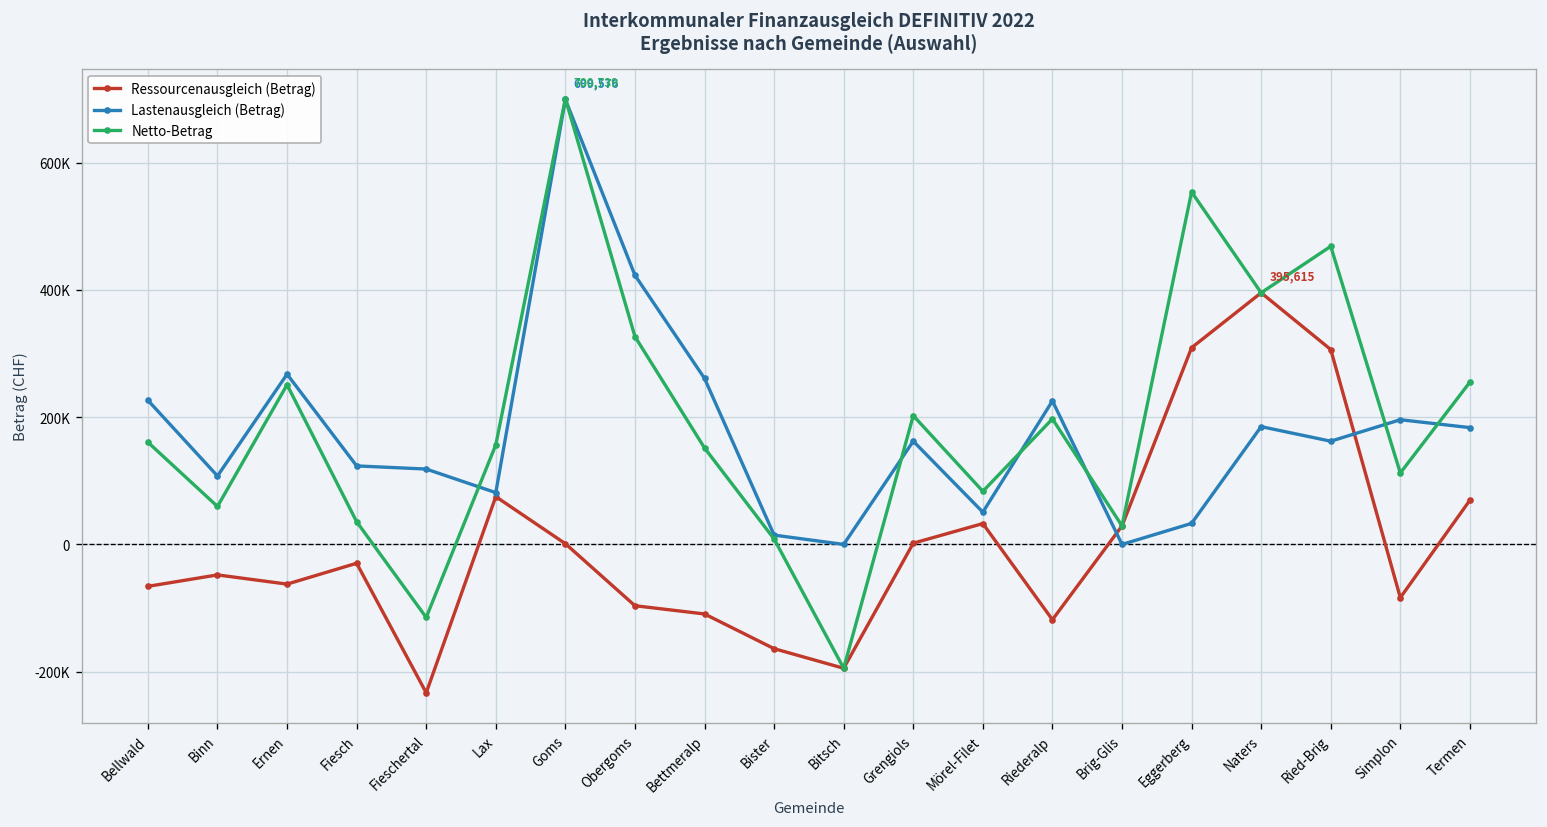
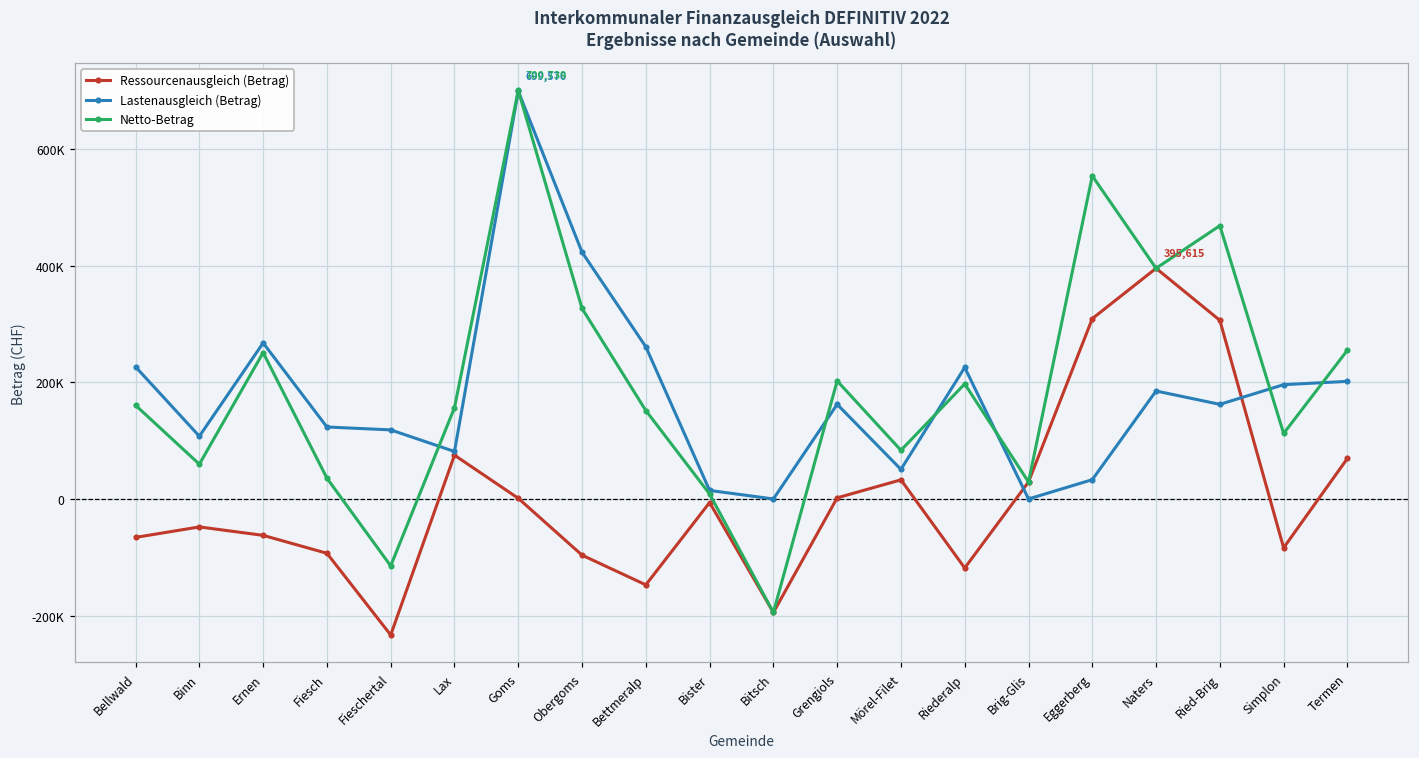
  {
    "Ressourcenausgleich (Betrag)": {
      "Bellwald": -70000,
      "Binn": -50000,
      "Ernen": -60000,
-     "Fiesch": -30000,
+     "Fiesch": -90000,
      "Fieschertal": -230000,
      "Lax": 80000,
      "Goms": 0,
      "Obergoms": -100000,
-     "Bettmeralp": -110000,
-     "Bister": -160000,
+     "Bettmeralp": -150000,
+     "Bister": -10000,
      "Grengiols": 0,
      "Mörel-Filet": 30000,
      "Riederalp": -120000,
      "Eggerberg": 310000,
      "Ried-Brig": 310000,
      "Simplon": -80000,
      "Termen": 70000
    },
    "Lastenausgleich (Betrag)": {
      "Bellwald": 230000,
      "Binn": 110000,
      "Ernen": 270000,
      "Fiesch": 120000,
      "Fieschertal": 120000,
      "Lax": 80000,
      "Obergoms": 420000,
      "Bettmeralp": 260000,
      "Bister": 10000,
      "Bitsch": 0,
      "Grengiols": 160000,
      "Mörel-Filet": 50000,
      "Riederalp": 230000,
      "Brig-Glis": 0,
      "Eggerberg": 30000,
      "Naters": 190000,
      "Ried-Brig": 160000,
      "Simplon": 200000,
-     "Termen": 180000
+     "Termen": 200000
    },
    "Netto-Betrag": {
      "Bellwald": 160000,
      "Binn": 60000,
      "Ernen": 250000,
      "Fiesch": 40000,
      "Fieschertal": -110000,
      "Lax": 160000,
      "Obergoms": 330000,
      "Bettmeralp": 150000,
      "Bister": 10000,
      "Grengiols": 200000,
      "Mörel-Filet": 80000,
      "Riederalp": 200000,
      "Eggerberg": 550000,
      "Ried-Brig": 470000,
      "Simplon": 110000,
      "Termen": 260000
    }
  }
